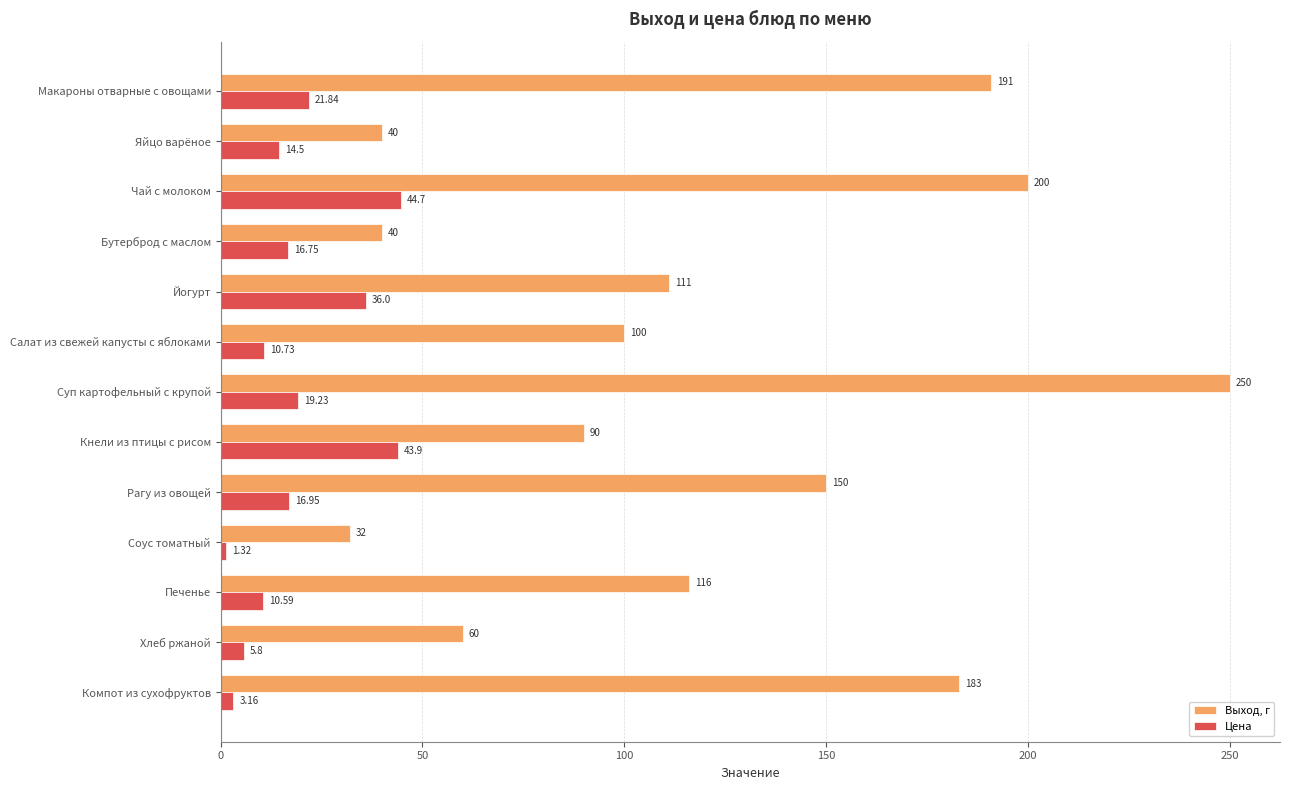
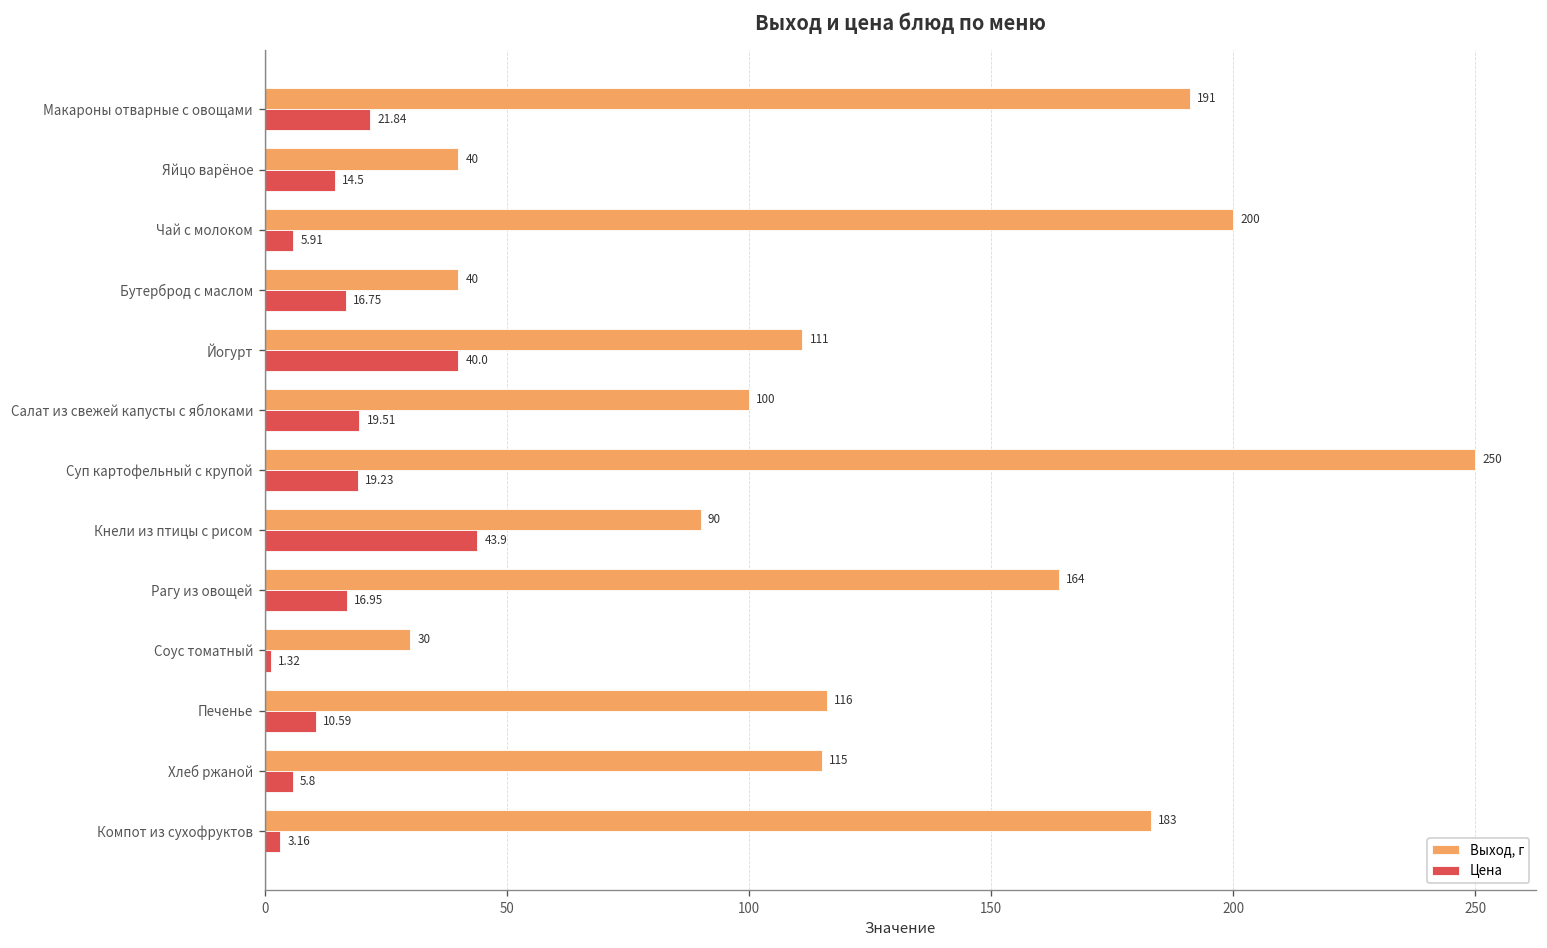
  {
    "Выход, г": {
      "Макароны отварные с овощами": 191,
      "Яйцо варёное": 40,
      "Чай с молоком": 200,
      "Бутерброд с маслом": 40,
      "Йогурт": 111,
      "Салат из свежей капусты с яблоками": 100,
      "Суп картофельный с крупой": 250,
      "Кнели из птицы с рисом": 90,
-     "Рагу из овощей": 150,
-     "Соус томатный": 32,
+     "Рагу из овощей": 164,
+     "Соус томатный": 30,
      "Печенье": 116,
-     "Хлеб ржаной": 60,
+     "Хлеб ржаной": 115,
      "Компот из сухофруктов": 183
    },
    "Цена": {
      "Макароны отварные с овощами": 21.84,
      "Яйцо варёное": 14.5,
-     "Чай с молоком": 44.7,
+     "Чай с молоком": 5.91,
      "Бутерброд с маслом": 16.75,
-     "Йогурт": 36.0,
-     "Салат из свежей капусты с яблоками": 10.73,
+     "Йогурт": 40.0,
+     "Салат из свежей капусты с яблоками": 19.51,
      "Суп картофельный с крупой": 19.23,
      "Кнели из птицы с рисом": 43.9,
      "Рагу из овощей": 16.95,
      "Соус томатный": 1.32,
      "Печенье": 10.59,
      "Хлеб ржаной": 5.8,
      "Компот из сухофруктов": 3.16
    }
  }
